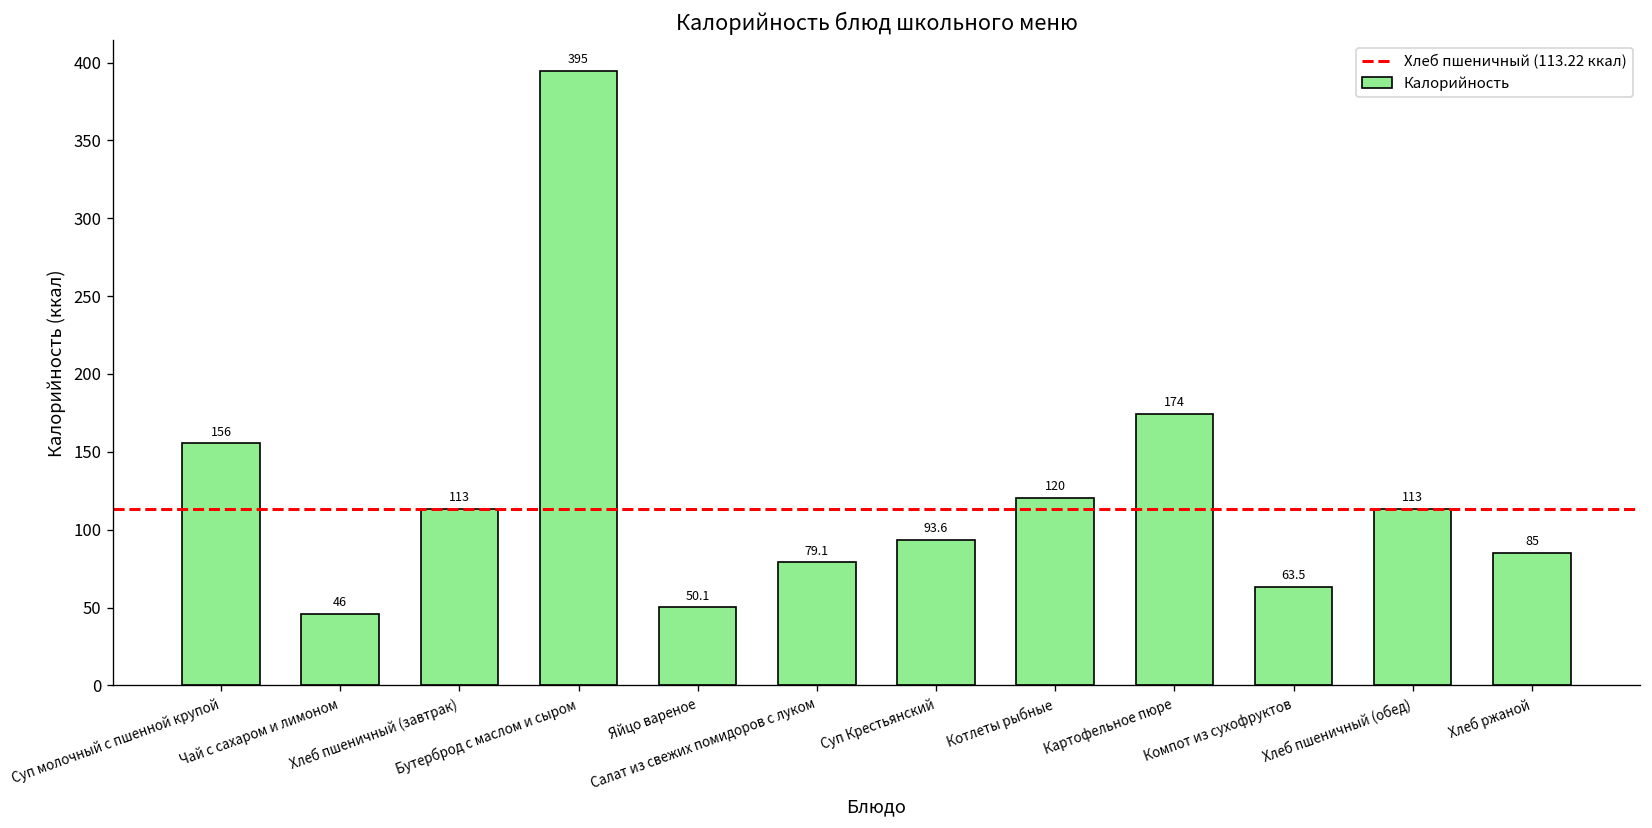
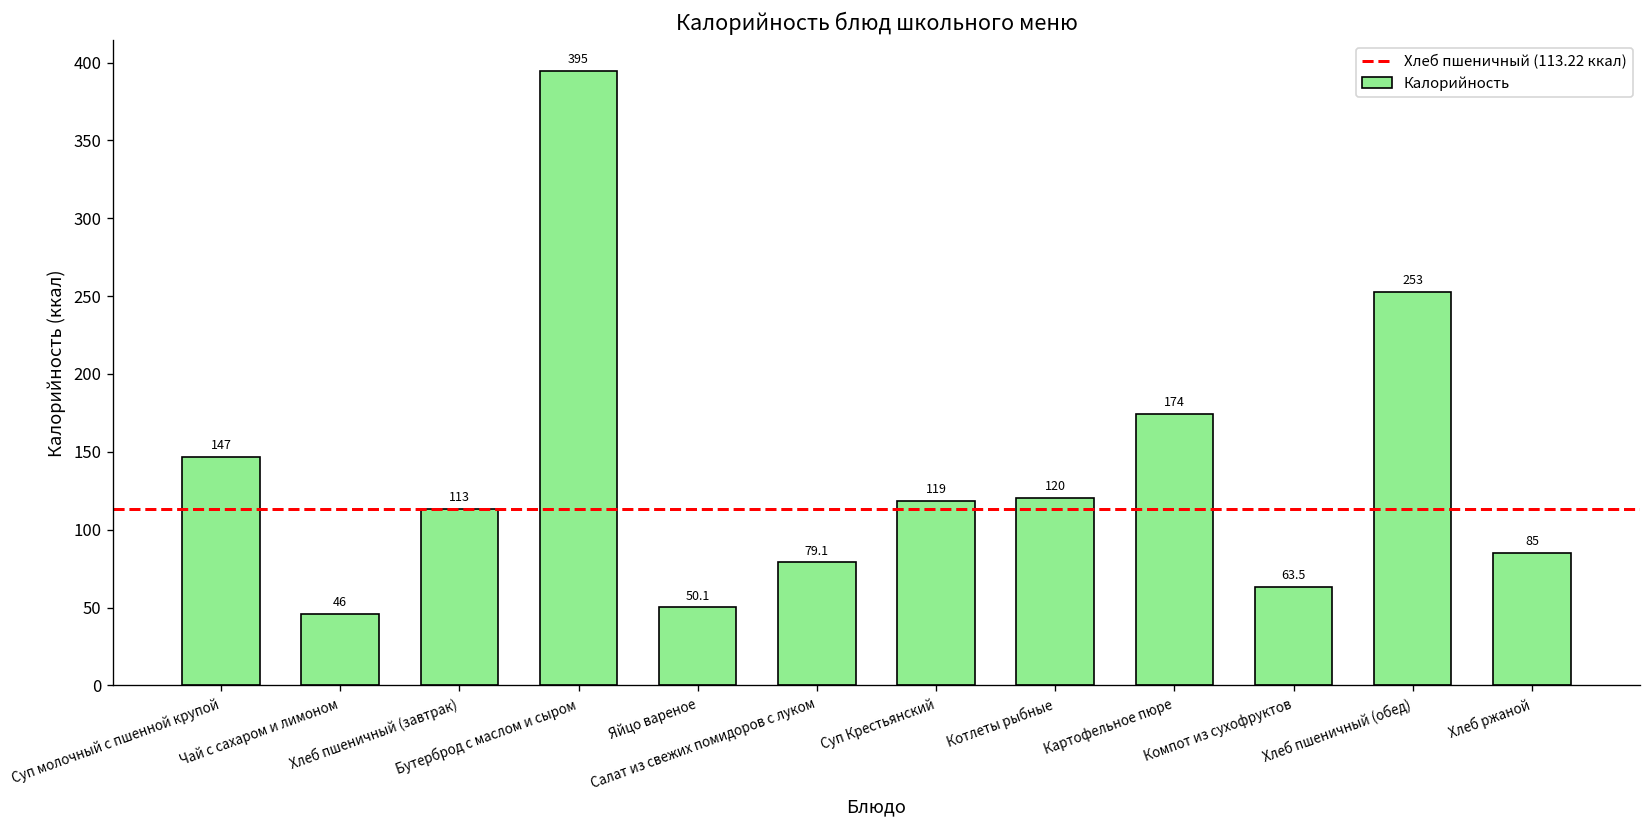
  {
-   "Суп молочный с пшенной крупой": 156,
+   "Суп молочный с пшенной крупой": 147,
    "Чай с сахаром и лимоном": 46,
    "Хлеб пшеничный (завтрак)": 113,
    "Бутерброд с маслом и сыром": 395,
    "Яйцо вареное": 50.1,
    "Салат из свежих помидоров с луком": 79.1,
-   "Суп Крестьянский": 93.6,
+   "Суп Крестьянский": 119,
    "Котлеты рыбные": 120,
    "Картофельное пюре": 174,
    "Компот из сухофруктов": 63.5,
-   "Хлеб пшеничный (обед)": 113,
+   "Хлеб пшеничный (обед)": 253,
    "Хлеб ржаной": 85
  }
